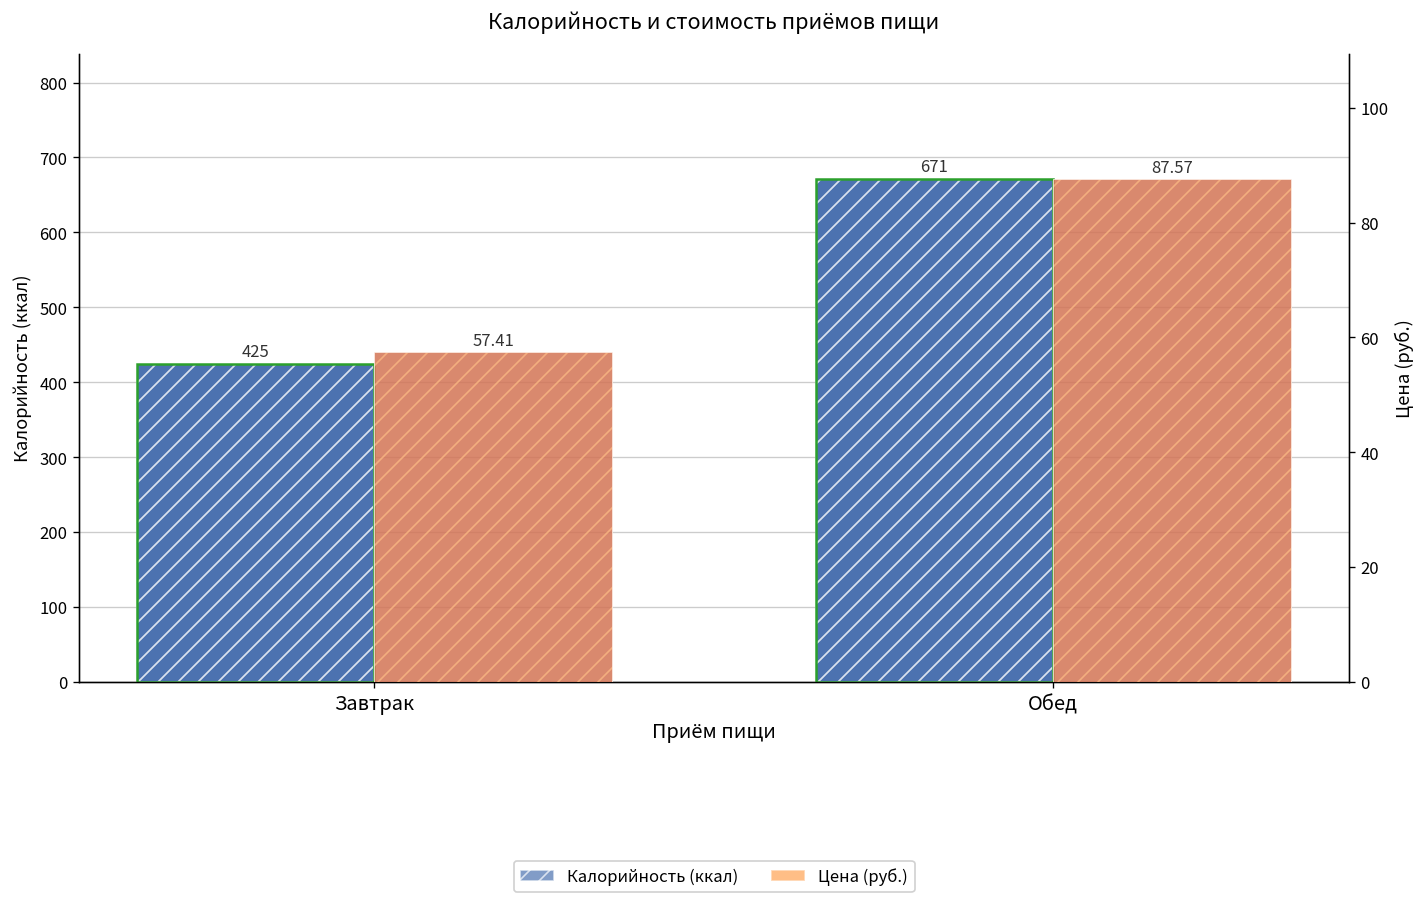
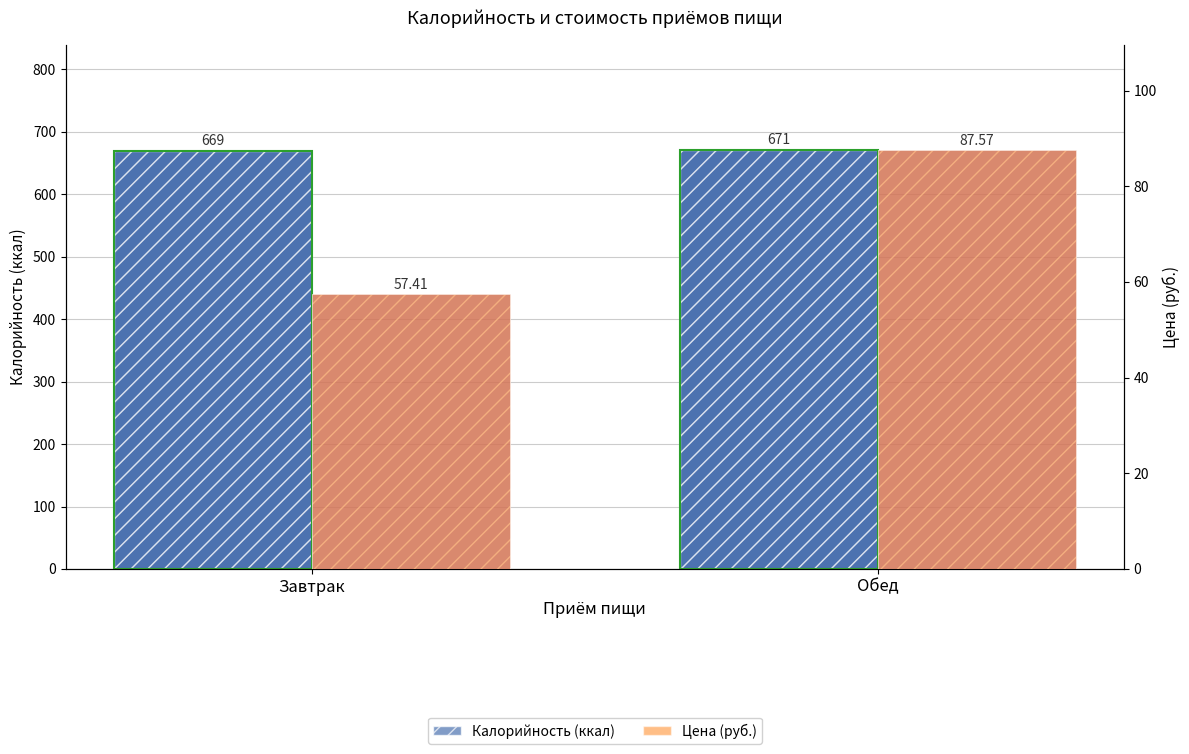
  {
    "Калорийность (ккал)": {
-     "Завтрак": 425,
+     "Завтрак": 669,
      "Обед": 671
    },
    "Цена (руб.)": {
      "Завтрак": 57.41,
      "Обед": 87.57
    }
  }
